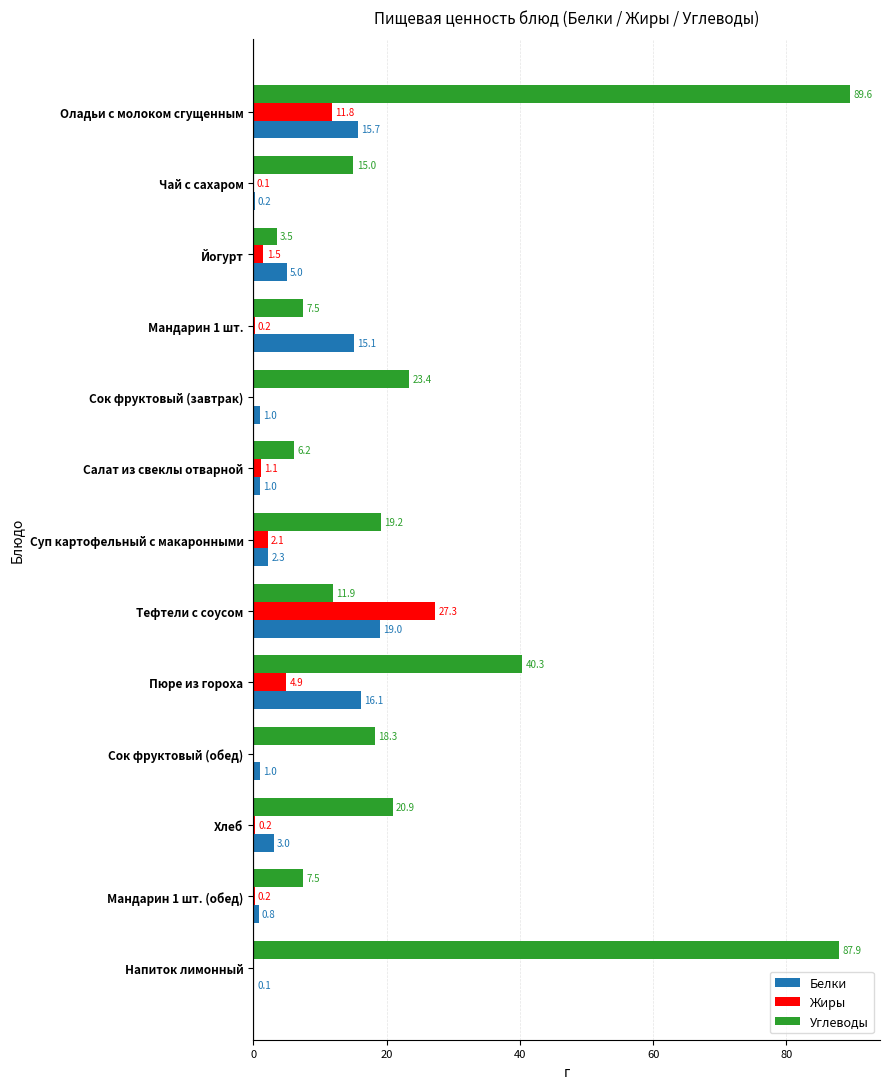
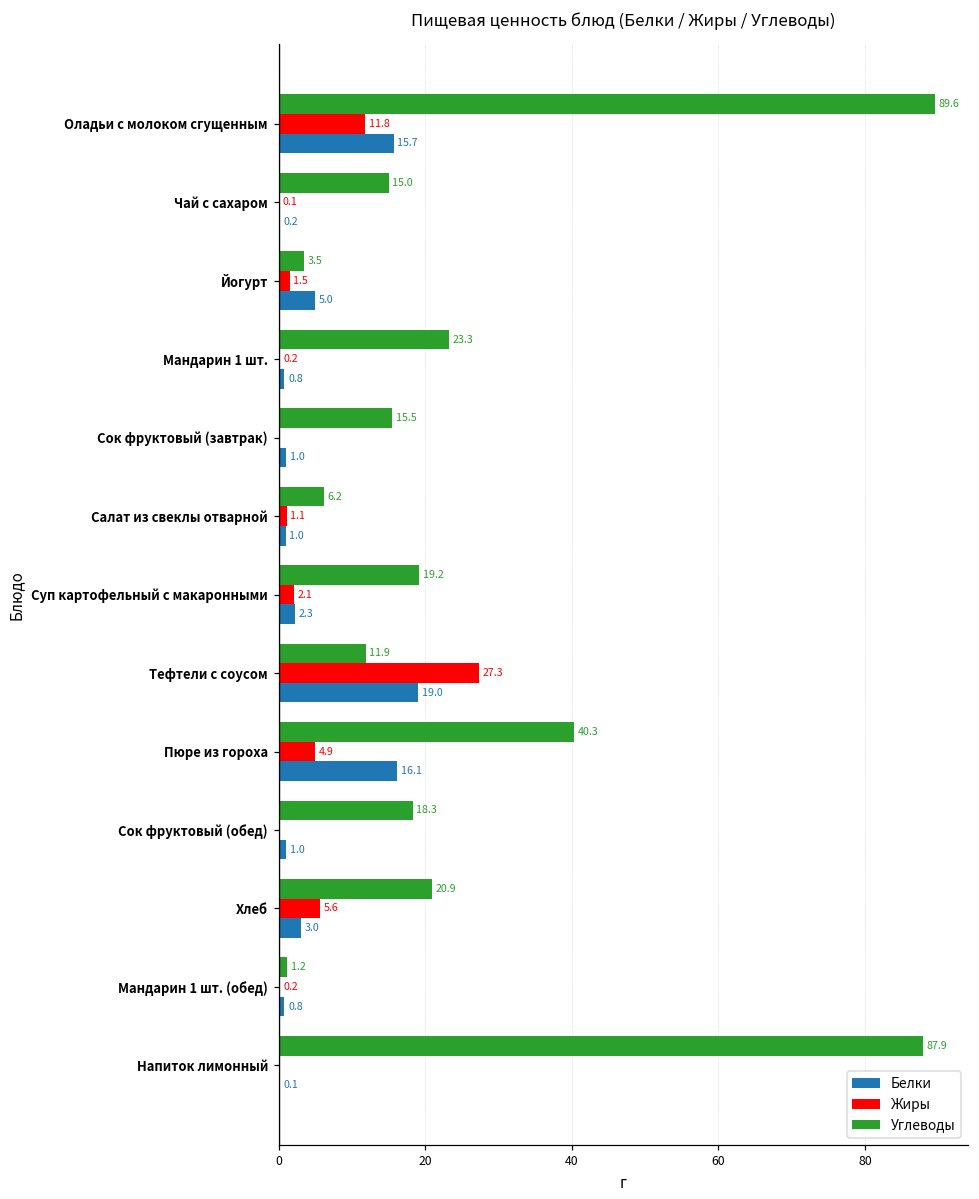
  {
    "Белки": {
      "Оладьи с молоком сгущенным": 15.7,
      "Чай с сахаром": 0.2,
      "Йогурт": 5.0,
-     "Мандарин 1 шт.": 15.1,
+     "Мандарин 1 шт.": 0.8,
      "Сок фруктовый (завтрак)": 1.0,
      "Салат из свеклы отварной": 1.0,
      "Суп картофельный с макаронными": 2.3,
      "Тефтели с соусом": 19.0,
      "Пюре из гороха": 16.1,
      "Сок фруктовый (обед)": 1.0,
      "Хлеб": 3.0,
      "Мандарин 1 шт. (обед)": 0.8,
      "Напиток лимонный": 0.1
    },
    "Жиры": {
      "Оладьи с молоком сгущенным": 11.8,
      "Чай с сахаром": 0.1,
      "Йогурт": 1.5,
      "Мандарин 1 шт.": 0.2,
      "Салат из свеклы отварной": 1.1,
      "Суп картофельный с макаронными": 2.1,
      "Тефтели с соусом": 27.3,
      "Пюре из гороха": 4.9,
-     "Хлеб": 0.2,
+     "Хлеб": 5.6,
      "Мандарин 1 шт. (обед)": 0.2
    },
    "Углеводы": {
      "Оладьи с молоком сгущенным": 89.6,
      "Чай с сахаром": 15.0,
      "Йогурт": 3.5,
-     "Мандарин 1 шт.": 7.5,
-     "Сок фруктовый (завтрак)": 23.4,
+     "Мандарин 1 шт.": 23.3,
+     "Сок фруктовый (завтрак)": 15.5,
      "Салат из свеклы отварной": 6.2,
      "Суп картофельный с макаронными": 19.2,
      "Тефтели с соусом": 11.9,
      "Пюре из гороха": 40.3,
      "Сок фруктовый (обед)": 18.3,
      "Хлеб": 20.9,
-     "Мандарин 1 шт. (обед)": 7.5,
+     "Мандарин 1 шт. (обед)": 1.2,
      "Напиток лимонный": 87.9
    }
  }
